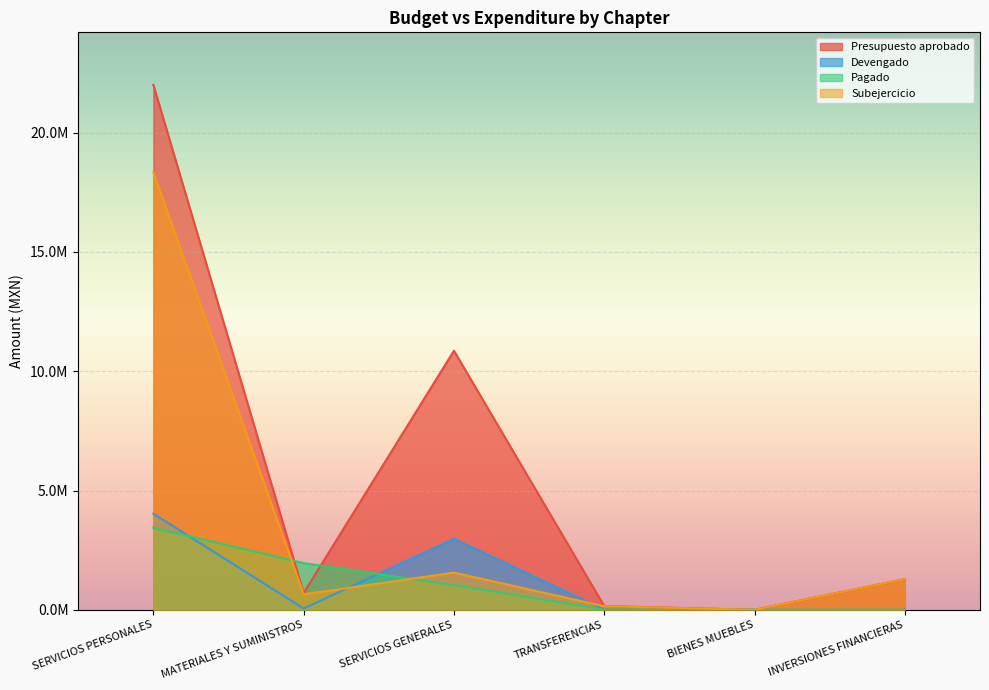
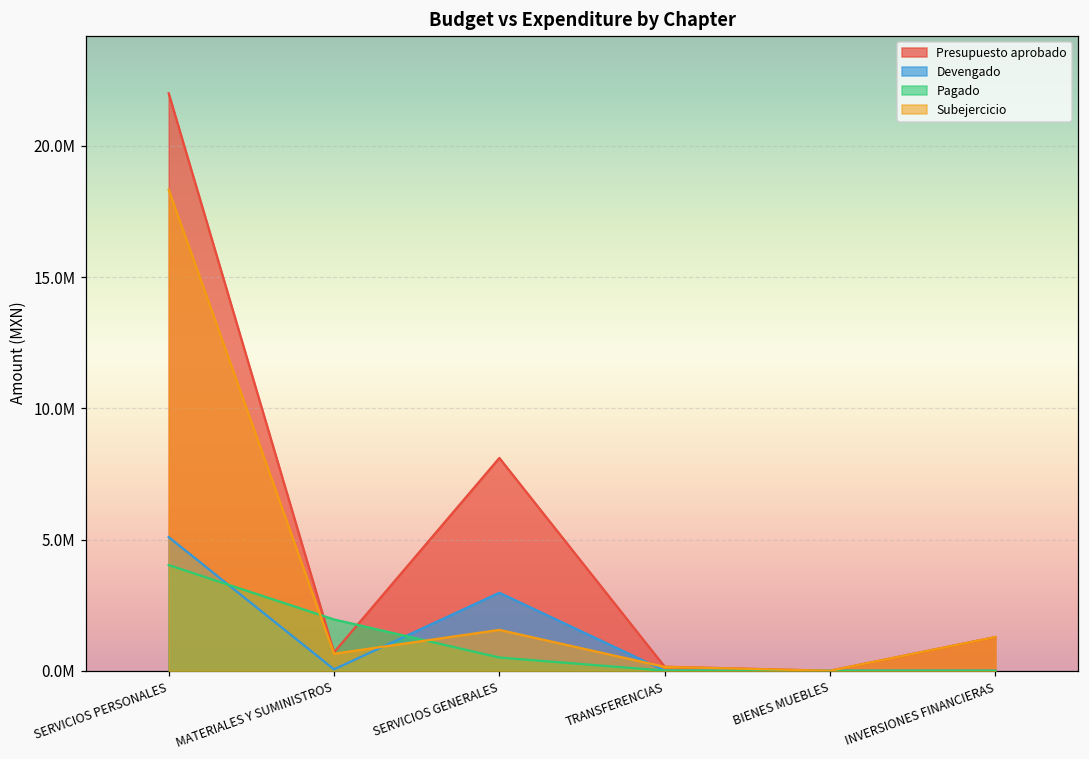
  {
    "Presupuesto aprobado": {
      "SERVICIOS PERSONALES": 22000000,
-     "SERVICIOS GENERALES": 10900000
+     "SERVICIOS GENERALES": 8100000
    },
    "Devengado": {
-     "SERVICIOS PERSONALES": 4000000,
+     "SERVICIOS PERSONALES": 5100000,
      "MATERIALES Y SUMINISTROS": 100000,
      "SERVICIOS GENERALES": 3000000
    },
    "Pagado": {
-     "SERVICIOS PERSONALES": 3400000,
+     "SERVICIOS PERSONALES": 4000000,
      "MATERIALES Y SUMINISTROS": 2000000,
-     "SERVICIOS GENERALES": 1000000
+     "SERVICIOS GENERALES": 500000
    },
    "Subejercicio": {
      "SERVICIOS PERSONALES": 18300000,
      "SERVICIOS GENERALES": 1600000
    }
  }
